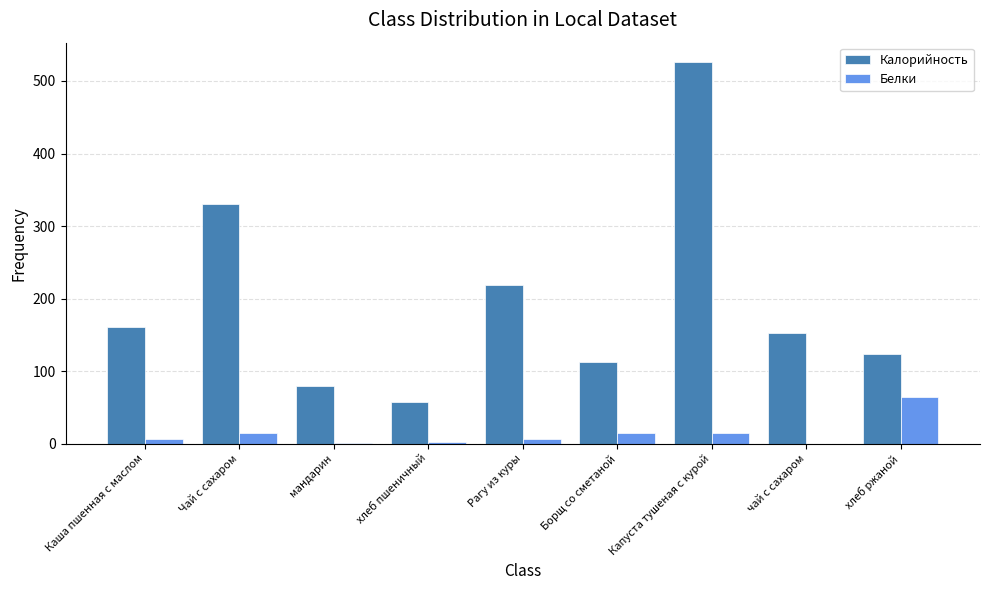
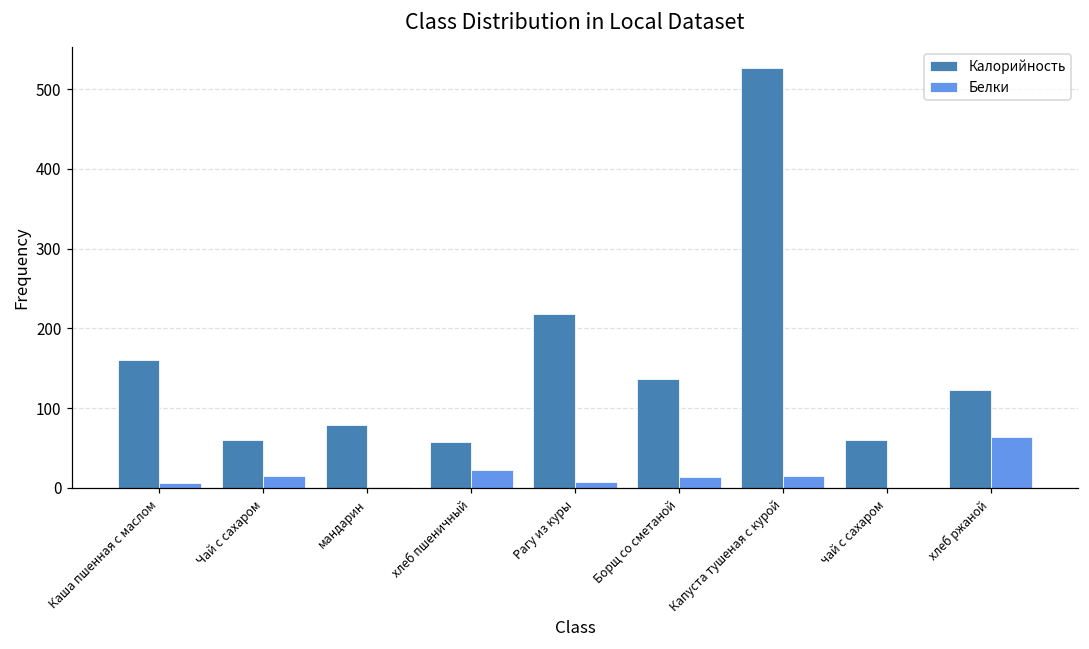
  {
    "Калорийность": {
      "Каша пшенная с маслом": 160,
-     "Чай с сахаром": 330,
+     "Чай с сахаром": 60,
      "мандарин": 80,
      "хлеб пшеничный": 60,
      "Рагу из куры": 220,
-     "Борщ со сметаной": 110,
+     "Борщ со сметаной": 140,
      "Капуста тушеная с курой": 530,
-     "чай с сахаром": 150,
+     "чай с сахаром": 60,
      "хлеб ржаной": 120
    },
    "Белки": {
      "Каша пшенная с маслом": 10,
      "Чай с сахаром": 20,
-     "хлеб пшеничный": 0,
+     "хлеб пшеничный": 20,
      "Рагу из куры": 10,
      "Борщ со сметаной": 10,
      "Капуста тушеная с курой": 20,
      "хлеб ржаной": 60
    }
  }
